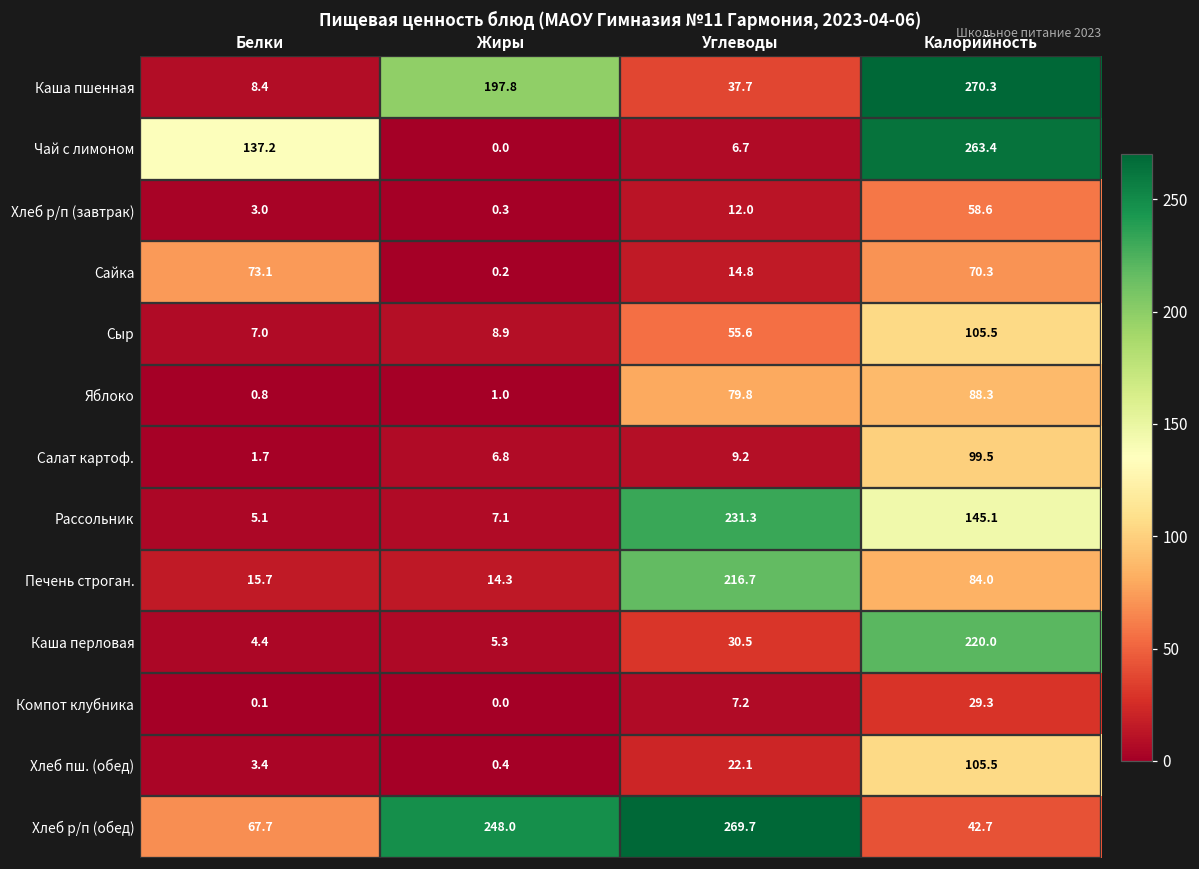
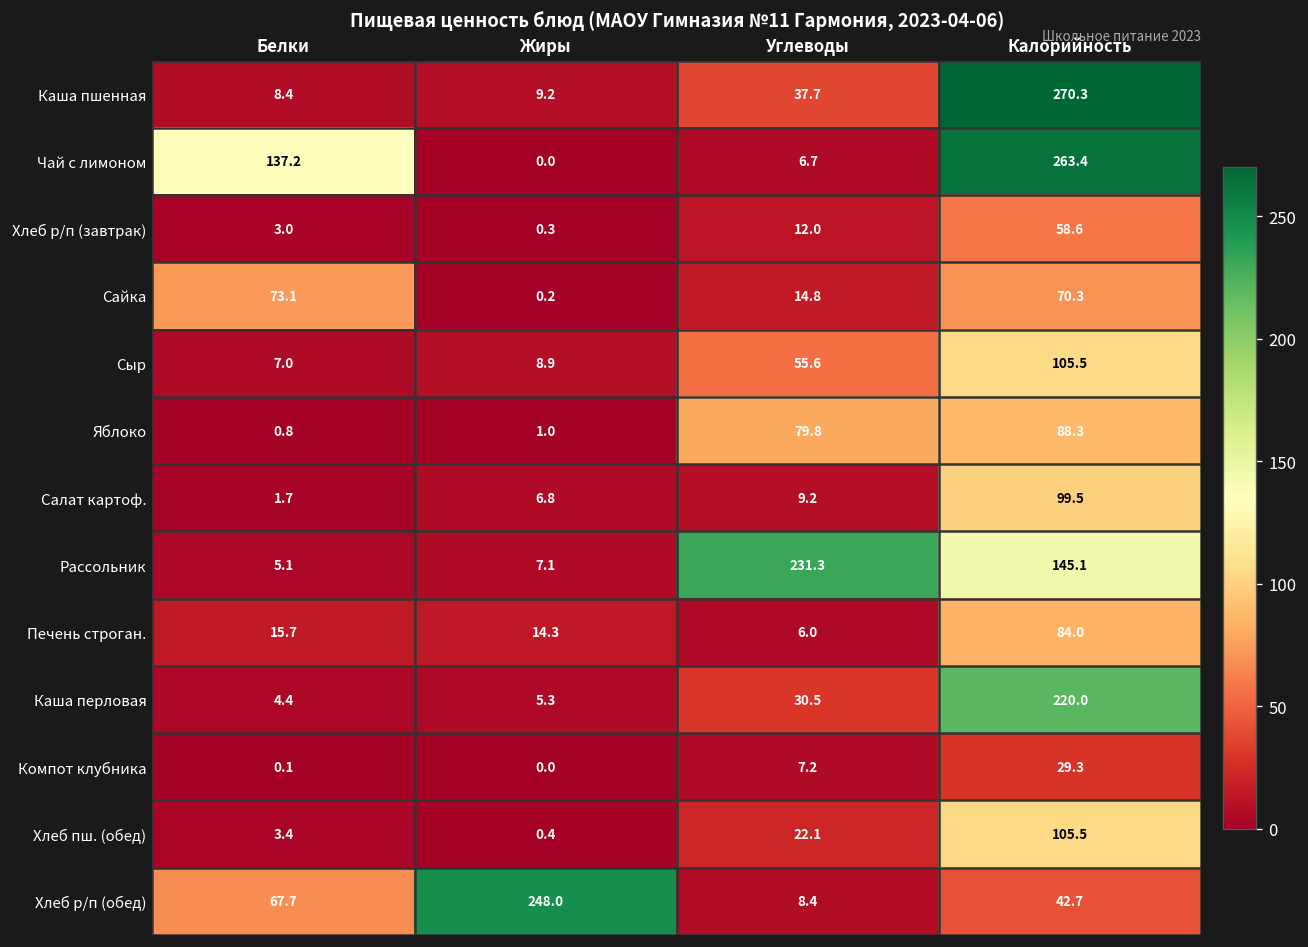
  {
    "Каша пшенная": {
      "Белки": 8.4,
-     "Жиры": 197.8,
+     "Жиры": 9.2,
      "Углеводы": 37.7,
      "Калорийность": 270.3
    },
    "Чай с лимоном": {
      "Белки": 137.2,
      "Жиры": 0.0,
      "Углеводы": 6.7,
      "Калорийность": 263.4
    },
    "Хлеб р/п (завтрак)": {
      "Белки": 3.0,
      "Жиры": 0.3,
      "Углеводы": 12.0,
      "Калорийность": 58.6
    },
    "Сайка": {
      "Белки": 73.1,
      "Жиры": 0.2,
      "Углеводы": 14.8,
      "Калорийность": 70.3
    },
    "Сыр": {
      "Белки": 7.0,
      "Жиры": 8.9,
      "Углеводы": 55.6,
      "Калорийность": 105.5
    },
    "Яблоко": {
      "Белки": 0.8,
      "Жиры": 1.0,
      "Углеводы": 79.8,
      "Калорийность": 88.3
    },
    "Салат картоф.": {
      "Белки": 1.7,
      "Жиры": 6.8,
      "Углеводы": 9.2,
      "Калорийность": 99.5
    },
    "Рассольник": {
      "Белки": 5.1,
      "Жиры": 7.1,
      "Углеводы": 231.3,
      "Калорийность": 145.1
    },
    "Печень строган.": {
      "Белки": 15.7,
      "Жиры": 14.3,
-     "Углеводы": 216.7,
+     "Углеводы": 6.0,
      "Калорийность": 84.0
    },
    "Каша перловая": {
      "Белки": 4.4,
      "Жиры": 5.3,
      "Углеводы": 30.5,
      "Калорийность": 220.0
    },
    "Компот клубника": {
      "Белки": 0.1,
      "Жиры": 0.0,
      "Углеводы": 7.2,
      "Калорийность": 29.3
    },
    "Хлеб пш. (обед)": {
      "Белки": 3.4,
      "Жиры": 0.4,
      "Углеводы": 22.1,
      "Калорийность": 105.5
    },
    "Хлеб р/п (обед)": {
      "Белки": 67.7,
      "Жиры": 248.0,
-     "Углеводы": 269.7,
+     "Углеводы": 8.4,
      "Калорийность": 42.7
    }
  }
